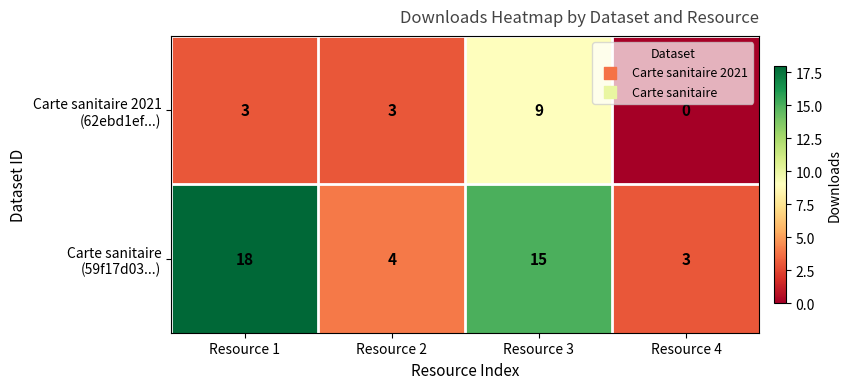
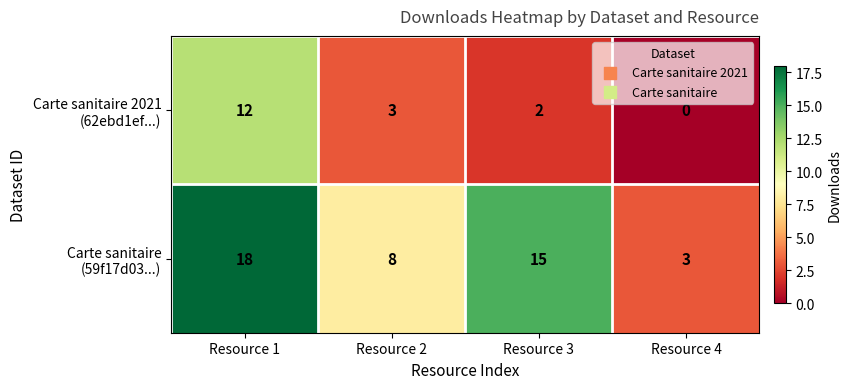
  {
    "Carte sanitaire 2021 (62ebd1ef...)": {
-     "Resource 1": 3,
+     "Resource 1": 12,
      "Resource 2": 3,
-     "Resource 3": 9
+     "Resource 3": 2
    },
    "Carte sanitaire (59f17d03...)": {
      "Resource 1": 18,
-     "Resource 2": 4,
+     "Resource 2": 8,
      "Resource 3": 15,
      "Resource 4": 3
    }
  }
